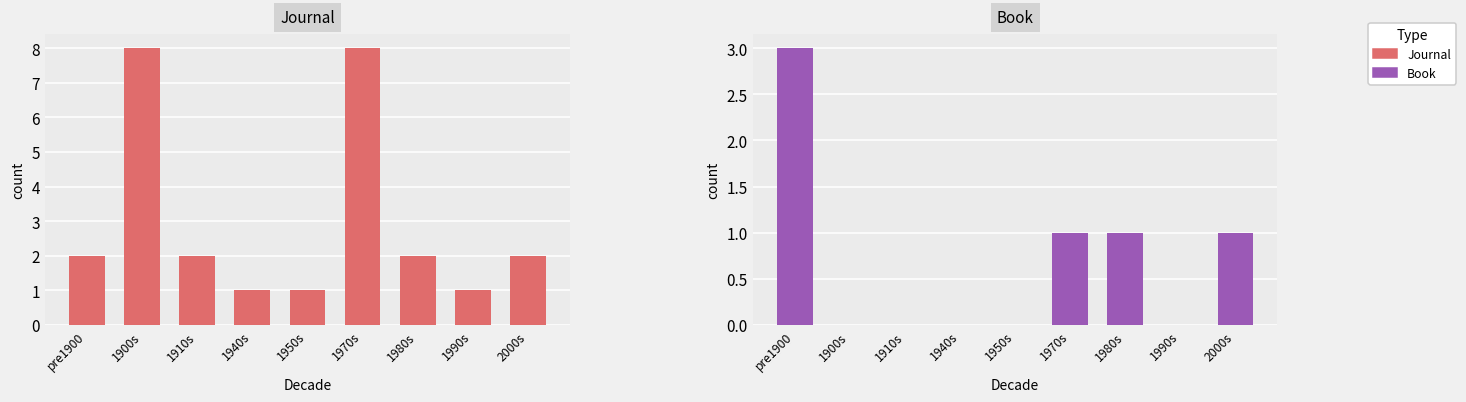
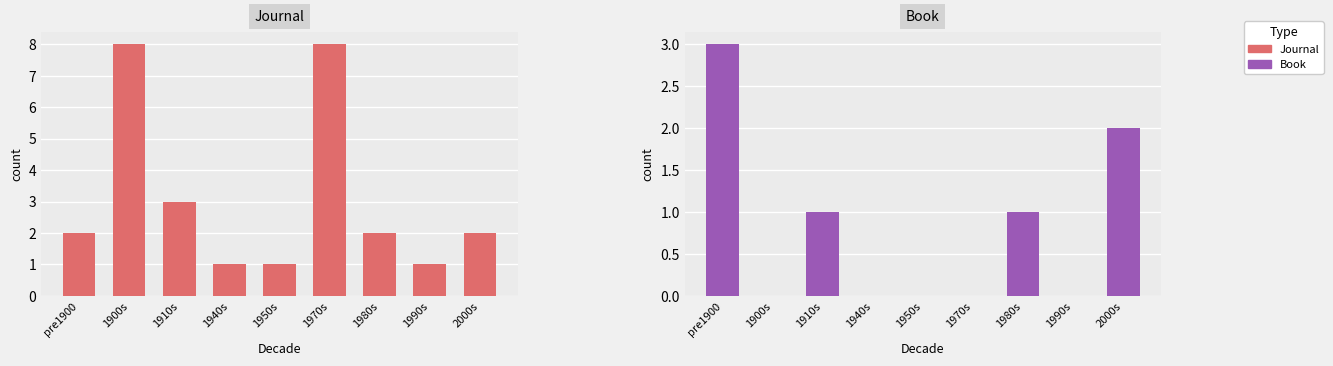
  {
    "Journal": {
      "pre1900": 2,
      "1900s": 8,
-     "1910s": 2,
+     "1910s": 3,
      "1940s": 1,
      "1950s": 1,
      "1970s": 8,
      "1980s": 2,
      "1990s": 1,
      "2000s": 2
    },
    "Book": {
      "pre1900": 3,
      "1900s": 0,
-     "1910s": 0,
+     "1910s": 1,
      "1940s": 0,
      "1950s": 0,
-     "1970s": 1,
+     "1970s": 0,
      "1980s": 1,
      "1990s": 0,
-     "2000s": 1
+     "2000s": 2
    }
  }
